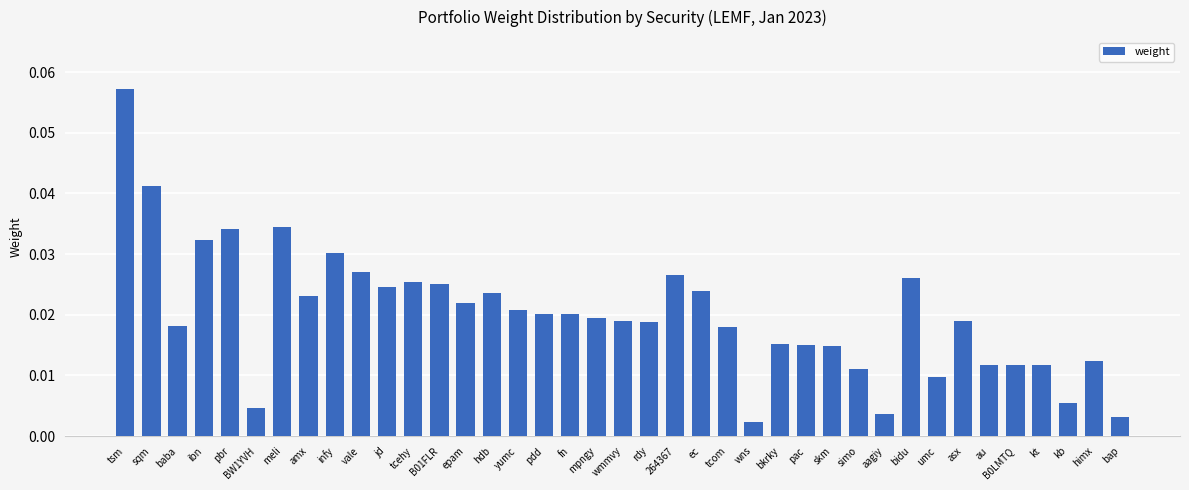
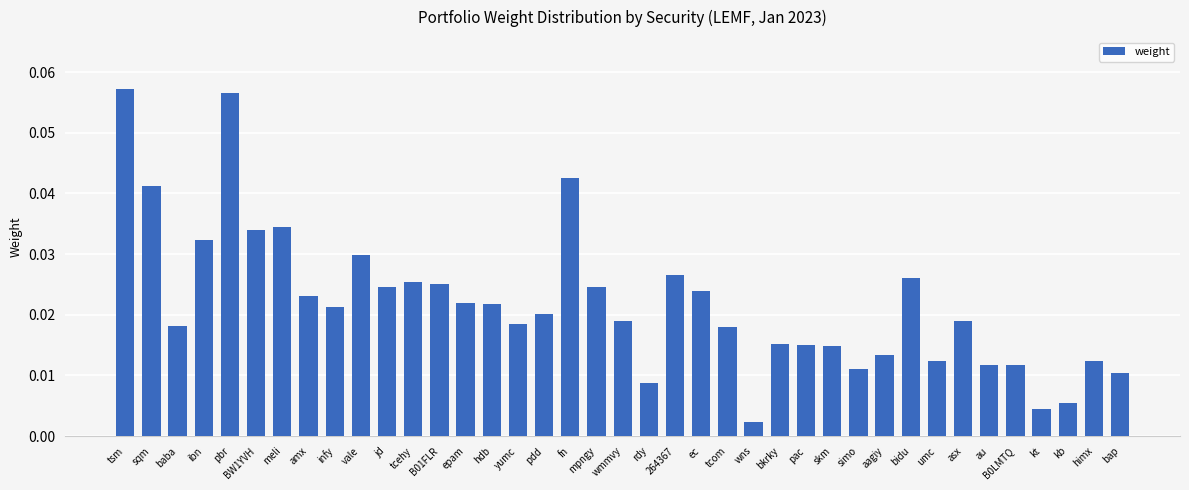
  {
    "tsm": 0.057,
    "sqm": 0.041,
    "baba": 0.018,
    "ibn": 0.032,
-   "pbr": 0.034,
-   "BW1YVH": 0.005,
+   "pbr": 0.057,
+   "BW1YVH": 0.034,
    "meli": 0.034,
    "amx": 0.023,
-   "infy": 0.030,
-   "vale": 0.027,
+   "infy": 0.021,
+   "vale": 0.030,
    "jd": 0.025,
    "tcehy": 0.025,
    "B01FLR": 0.025,
    "epam": 0.022,
-   "hdb": 0.024,
-   "yumc": 0.021,
+   "hdb": 0.022,
+   "yumc": 0.019,
    "pdd": 0.020,
-   "fn": 0.020,
-   "mpngy": 0.020,
+   "fn": 0.043,
+   "mpngy": 0.025,
    "wmmvy": 0.019,
-   "rdy": 0.019,
+   "rdy": 0.009,
    "264367": 0.027,
    "ec": 0.024,
    "tcom": 0.018,
    "wns": 0.002,
    "bkrky": 0.015,
    "pac": 0.015,
    "skm": 0.015,
    "simo": 0.011,
-   "aagiy": 0.004,
+   "aagiy": 0.013,
    "bidu": 0.026,
-   "umc": 0.010,
+   "umc": 0.012,
    "asx": 0.019,
    "au": 0.012,
    "B0LMTQ": 0.012,
-   "kt": 0.012,
+   "kt": 0.005,
    "kb": 0.005,
    "himx": 0.012,
-   "bap": 0.003
+   "bap": 0.010
  }
